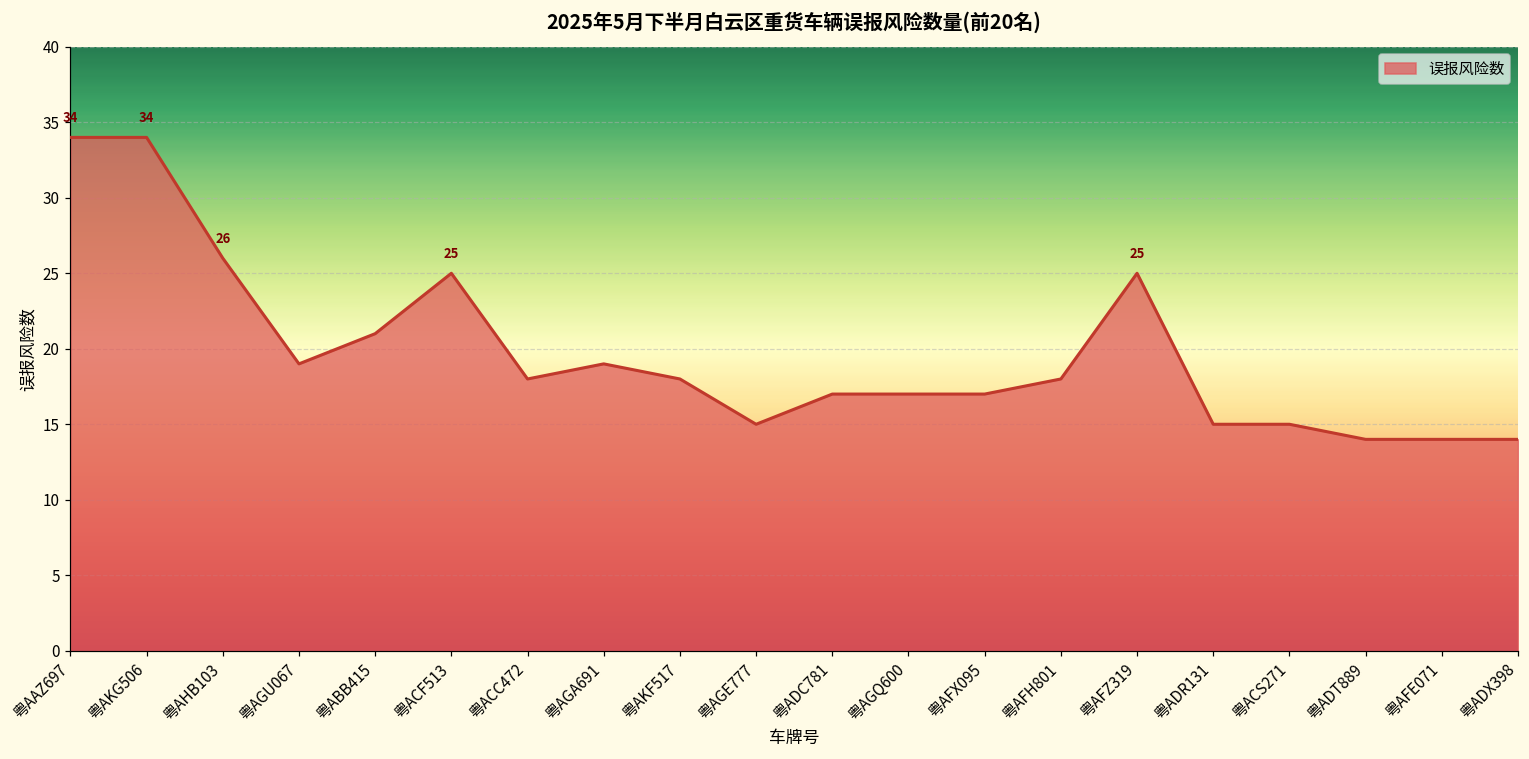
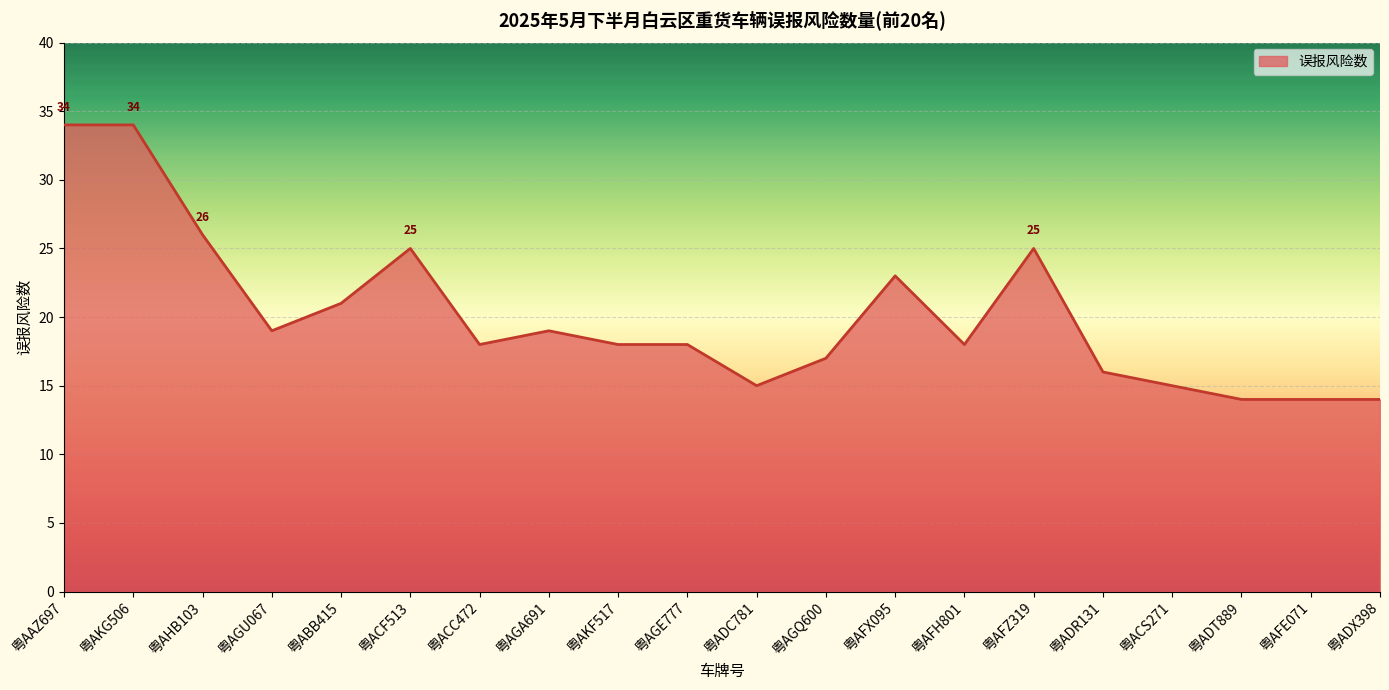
  {
    "粤AGU067": 19,
    "粤ABB415": 21,
    "粤ACC472": 18,
    "粤AGA691": 19,
    "粤AKF517": 18,
-   "粤AGE777": 15,
-   "粤ADC781": 17,
+   "粤AGE777": 18,
+   "粤ADC781": 15,
    "粤AGQ600": 17,
-   "粤AFX095": 17,
+   "粤AFX095": 23,
    "粤AFH801": 18,
-   "粤ADR131": 15,
+   "粤ADR131": 16,
    "粤ACS271": 15,
    "粤ADT889": 14,
    "粤AFE071": 14,
    "粤ADX398": 14
  }
